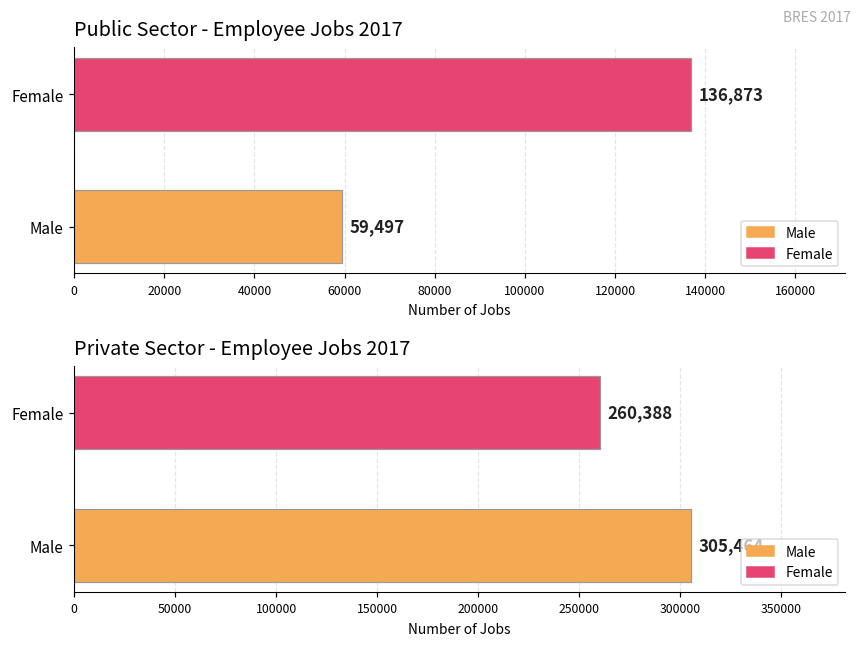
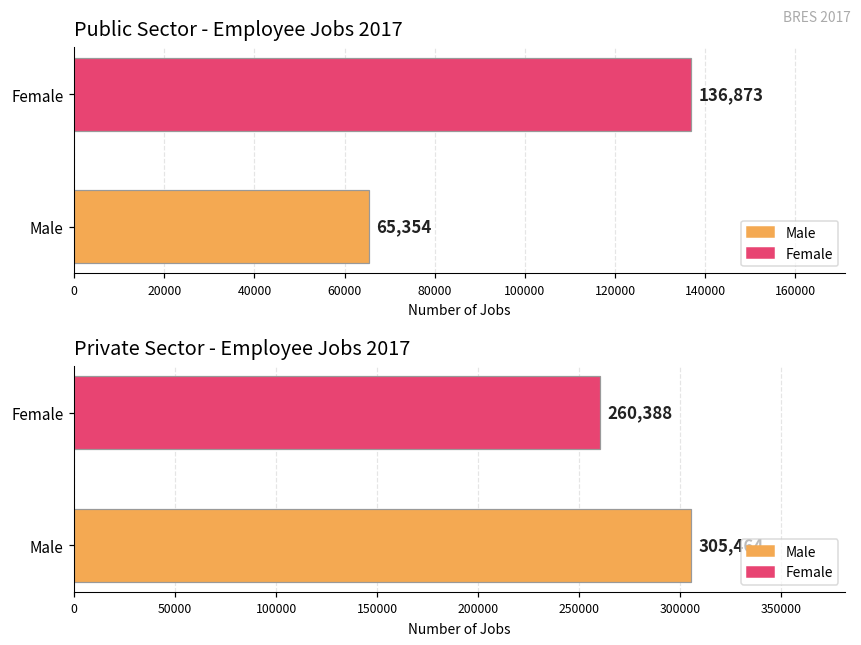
  {
    "Public Sector - Employee Jobs 2017": {
      "Female": "136,873",
-     "Male": "59,497"
+     "Male": "65,354"
    },
    "Private Sector - Employee Jobs 2017": {
      "Female": "260,388"
    }
  }
